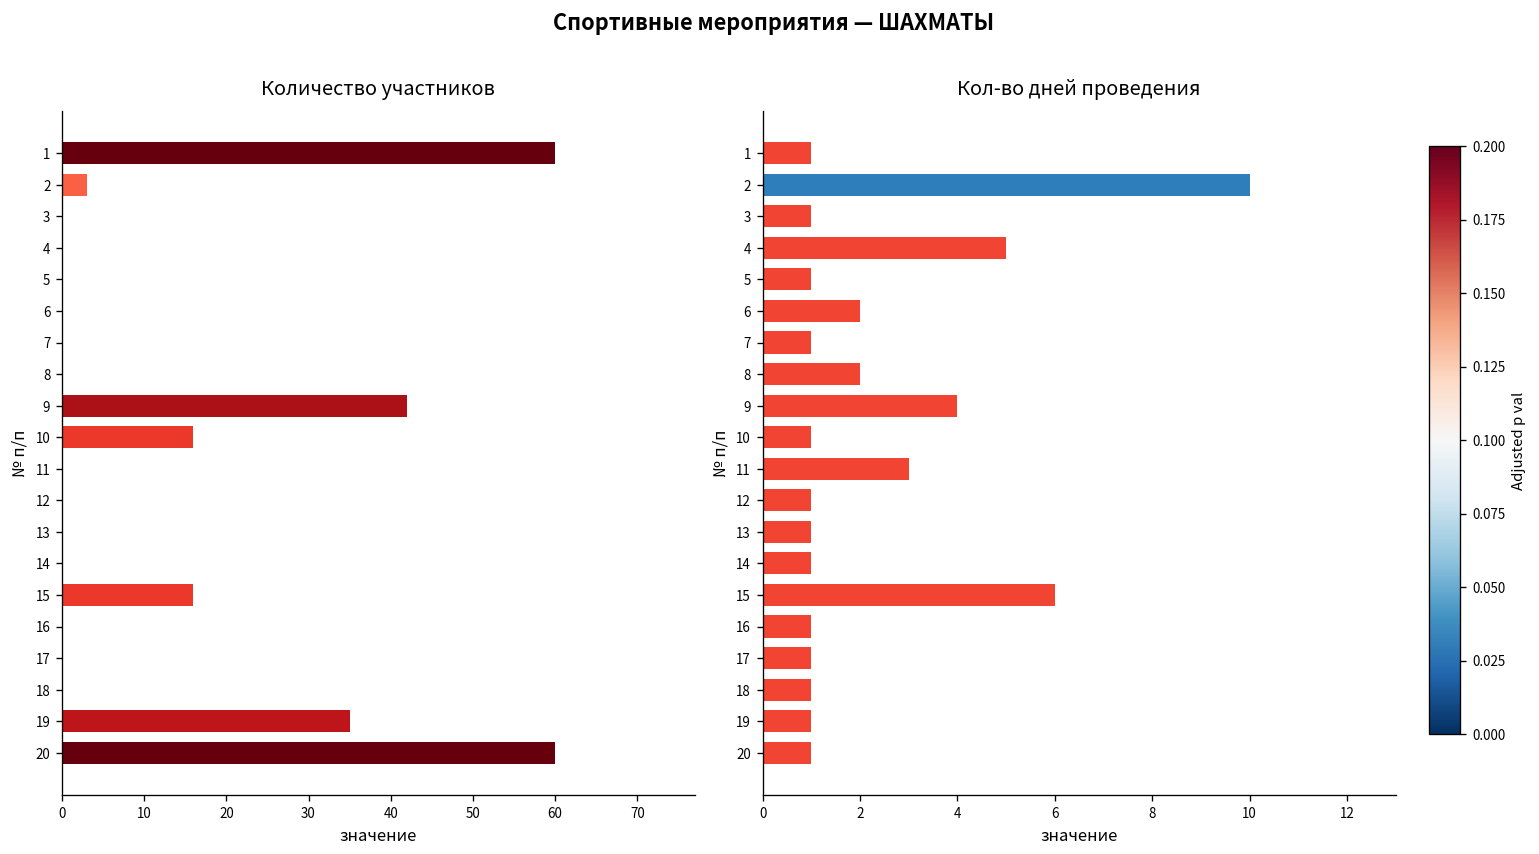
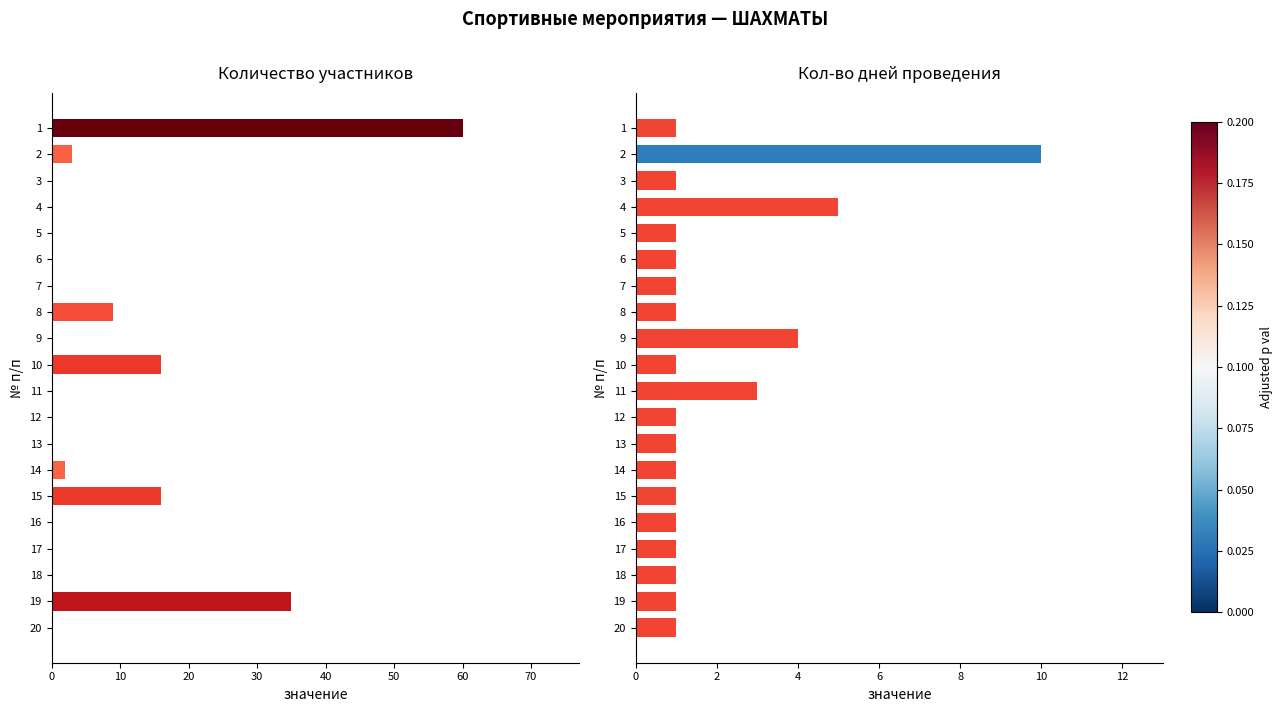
  {
    "Количество участников": {
      "1": 60,
      "2": 3,
      "3": 0,
      "4": 0,
      "5": 0,
      "6": 0,
      "7": 0,
-     "8": 0,
-     "9": 42,
+     "8": 9,
+     "9": 0,
      "10": 16,
      "11": 0,
      "12": 0,
      "13": 0,
-     "14": 0,
+     "14": 2,
      "15": 16,
      "16": 0,
      "17": 0,
      "18": 0,
      "19": 35,
-     "20": 60
+     "20": 0
    },
    "Кол-во дней проведения": {
      "1": 1,
      "2": 10,
      "3": 1,
      "4": 5,
      "5": 1,
-     "6": 2,
+     "6": 1,
      "7": 1,
-     "8": 2,
+     "8": 1,
      "9": 4,
      "10": 1,
      "11": 3,
      "12": 1,
      "13": 1,
      "14": 1,
-     "15": 6,
+     "15": 1,
      "16": 1,
      "17": 1,
      "18": 1,
      "19": 1,
      "20": 1
    }
  }
